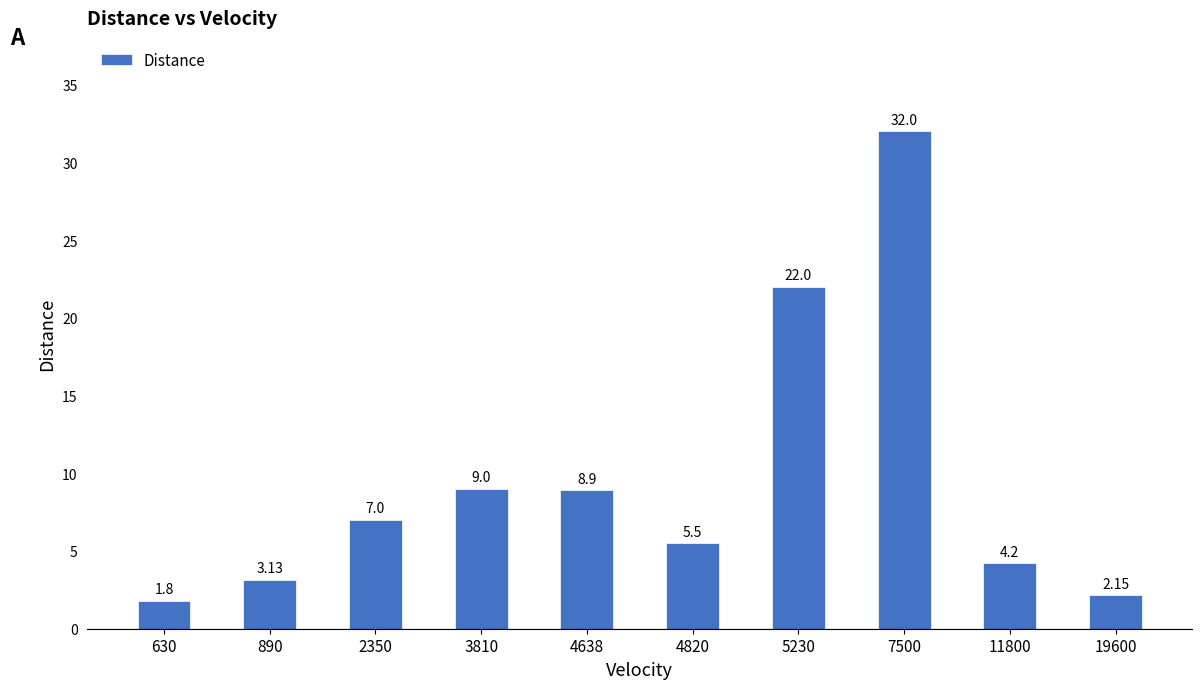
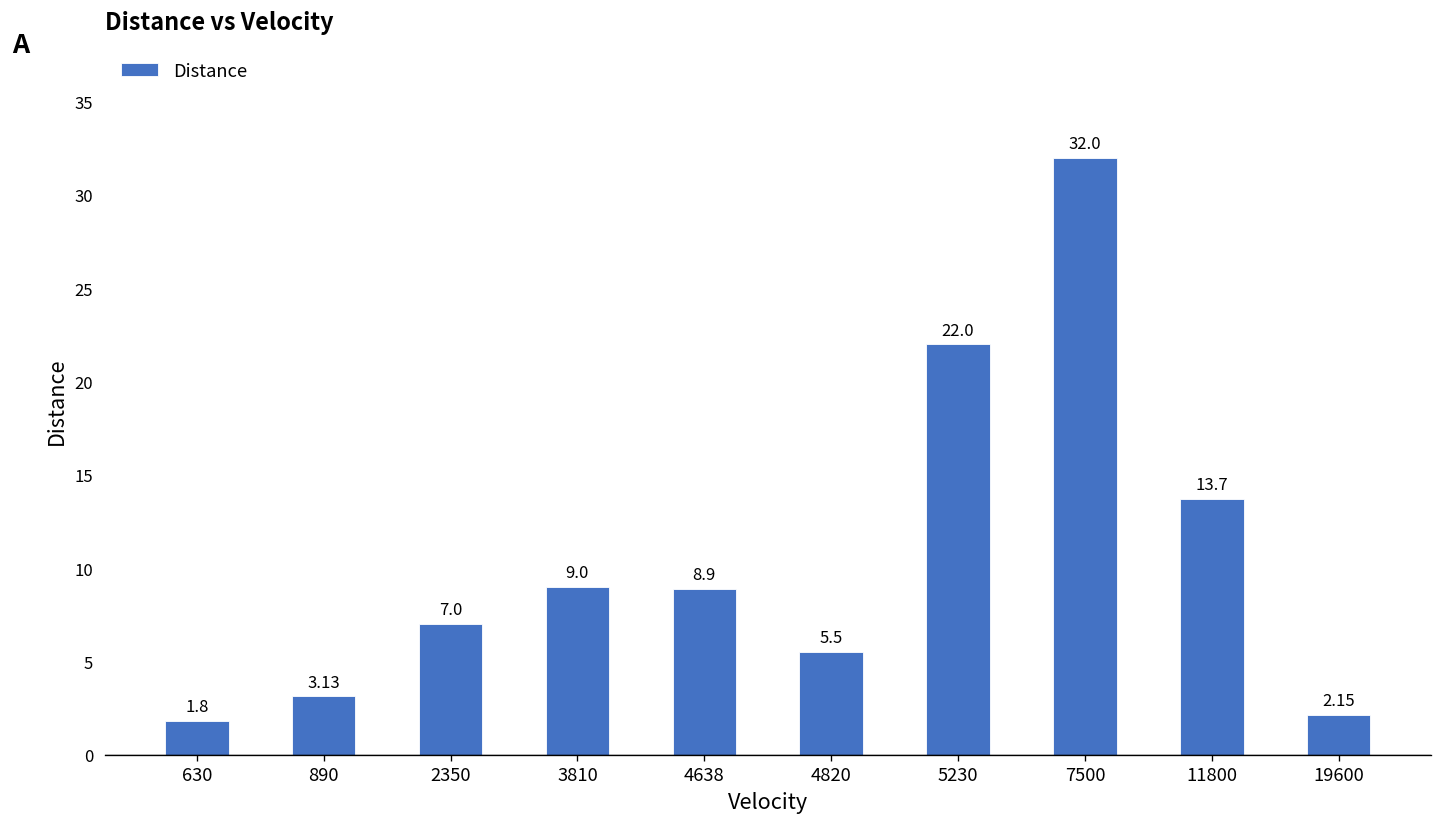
  {
    "630": 1.8,
    "890": 3.13,
    "2350": 7.0,
    "3810": 9.0,
    "4638": 8.9,
    "4820": 5.5,
    "5230": 22.0,
    "7500": 32.0,
-   "11800": 4.2,
+   "11800": 13.7,
    "19600": 2.15
  }
